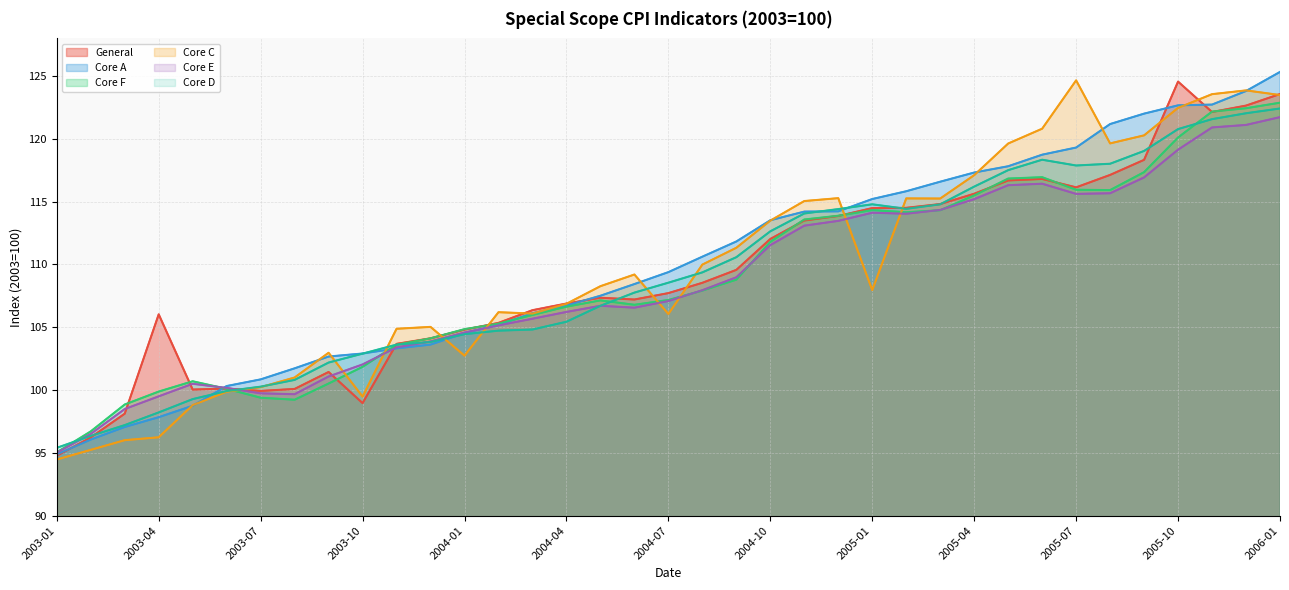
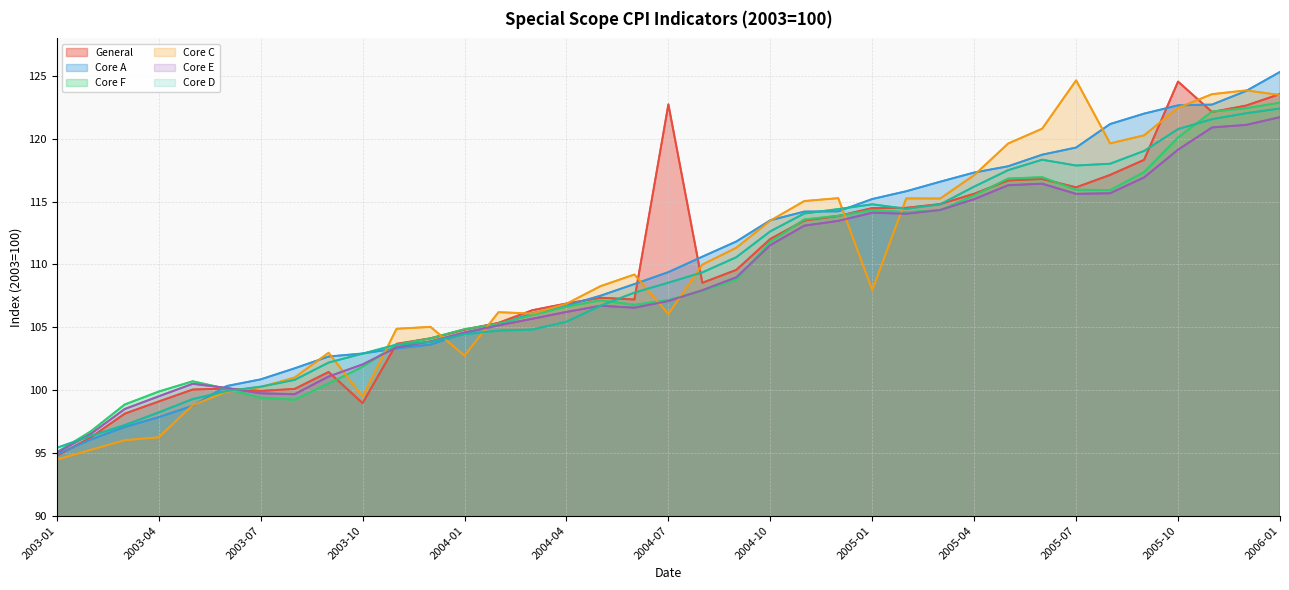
  {
    "General": {
-     "2003-04": 106.0,
+     "2003-04": 99.1,
      "2003-10": 99.0,
-     "2004-07": 107.7,
+     "2004-07": 122.8,
      "2004-10": 112.0,
      "2005-10": 124.6
    },
    "Core C": {
      "2003-01": 94.5,
      "2003-04": 96.2,
      "2003-10": 99.5,
      "2004-01": 102.7,
      "2004-07": 106.1,
      "2005-01": 108.0,
      "2005-04": 117.1,
      "2005-07": 124.7,
      "2005-10": 122.5
    }
  }
